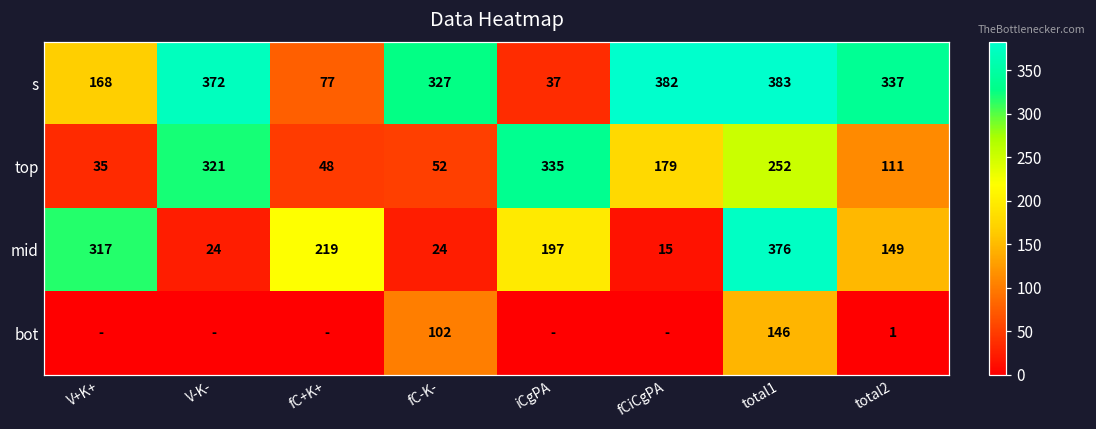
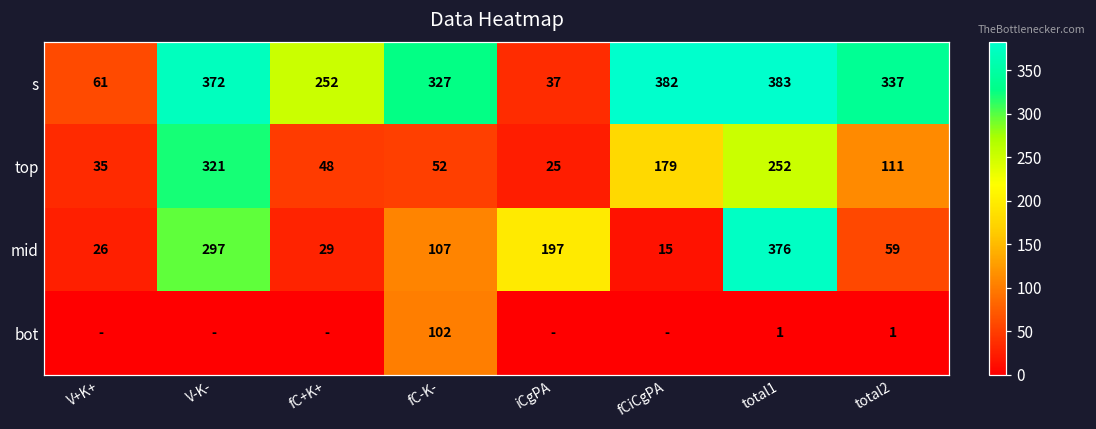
  {
    "s": {
-     "V+K+": 168,
+     "V+K+": 61,
      "V-K-": 372,
-     "fC+K+": 77,
+     "fC+K+": 252,
      "fC-K-": 327,
      "iCgPA": 37,
      "fCiCgPA": 382,
      "total1": 383,
      "total2": 337
    },
    "top": {
      "V+K+": 35,
      "V-K-": 321,
      "fC+K+": 48,
      "fC-K-": 52,
-     "iCgPA": 335,
+     "iCgPA": 25,
      "fCiCgPA": 179,
      "total1": 252,
      "total2": 111
    },
    "mid": {
-     "V+K+": 317,
-     "V-K-": 24,
-     "fC+K+": 219,
-     "fC-K-": 24,
+     "V+K+": 26,
+     "V-K-": 297,
+     "fC+K+": 29,
+     "fC-K-": 107,
      "iCgPA": 197,
      "fCiCgPA": 15,
      "total1": 376,
-     "total2": 149
+     "total2": 59
    },
    "bot": {
      "fC-K-": 102,
-     "total1": 146,
+     "total1": 1,
      "total2": 1
    }
  }
